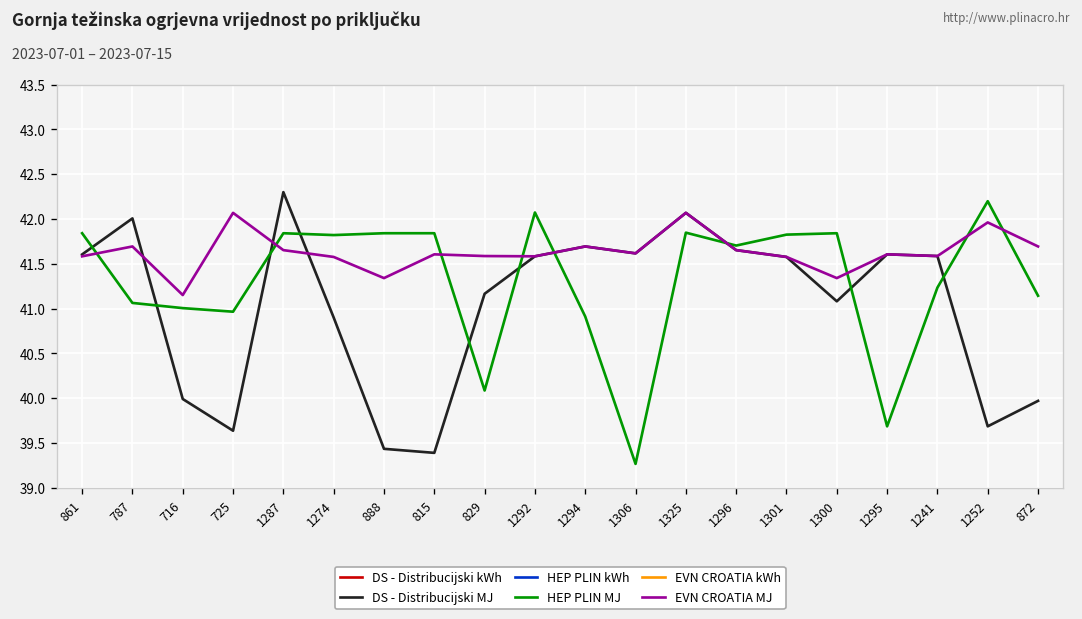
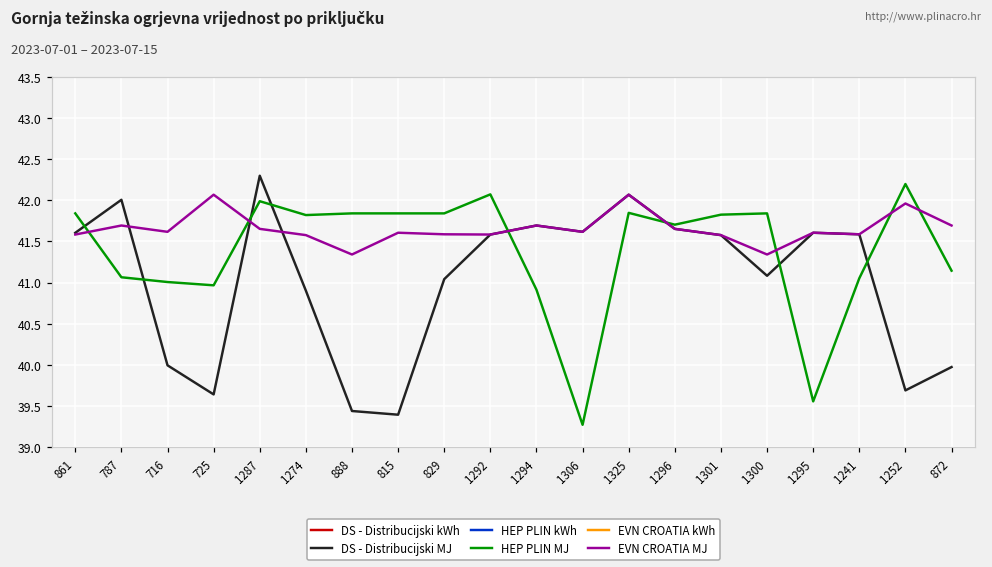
  {
    "DS - Distribucijski MJ": {
      "787": 42.0,
      "716": 40.0,
      "725": 39.6,
      "1287": 42.3,
      "1274": 40.9,
      "888": 39.4,
      "815": 39.4,
-     "829": 41.2,
+     "829": 41.0,
      "1300": 41.1,
      "1252": 39.7,
      "872": 40.0
    },
    "HEP PLIN MJ": {
      "861": 41.8,
      "787": 41.1,
      "716": 41.0,
      "725": 41.0,
-     "1287": 41.8,
+     "1287": 42.0,
      "1274": 41.8,
      "888": 41.8,
      "815": 41.8,
-     "829": 40.1,
+     "829": 41.8,
      "1292": 42.1,
      "1294": 40.9,
      "1306": 39.3,
      "1325": 41.8,
      "1296": 41.7,
      "1301": 41.8,
      "1300": 41.8,
-     "1295": 39.7,
-     "1241": 41.2,
+     "1295": 39.6,
+     "1241": 41.1,
      "1252": 42.2,
      "872": 41.1
    },
    "EVN CROATIA MJ": {
      "787": 41.7,
-     "716": 41.2,
+     "716": 41.6,
      "725": 42.1,
      "1287": 41.7,
      "1274": 41.6,
      "888": 41.3,
      "815": 41.6,
      "829": 41.6,
      "1300": 41.3,
      "1252": 42.0,
      "872": 41.7
    }
  }
